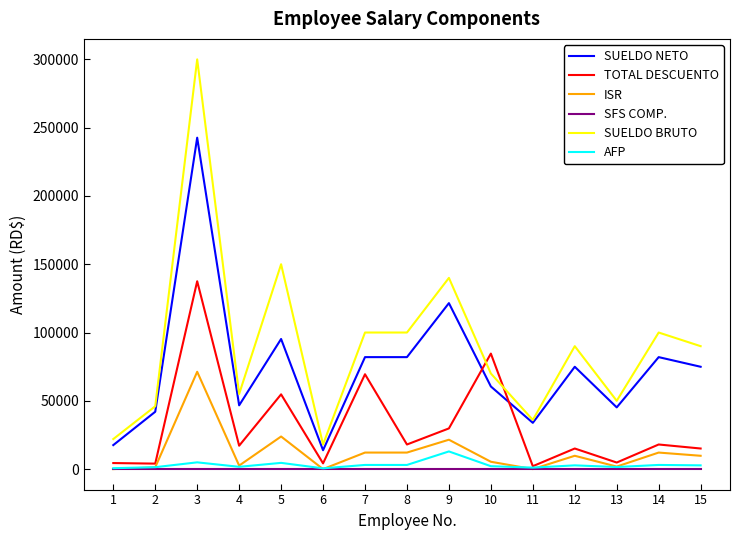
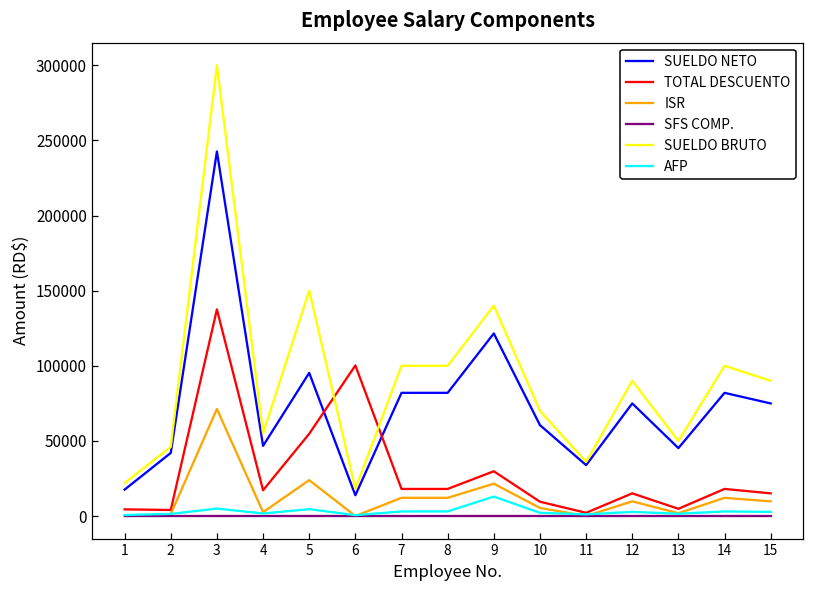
  {
    "SUELDO NETO": {
      "1": 18000,
      "2": 42000,
      "3": 243000,
      "4": 47000,
      "5": 95000,
      "6": 14000,
      "7": 82000,
      "8": 82000,
      "9": 122000,
      "10": 60000,
      "11": 34000,
      "12": 75000,
      "13": 45000,
      "14": 82000,
      "15": 75000
    },
    "TOTAL DESCUENTO": {
      "1": 4000,
      "2": 4000,
      "3": 138000,
      "4": 17000,
      "5": 55000,
-     "6": 4000,
-     "7": 69000,
+     "6": 100000,
+     "7": 18000,
      "8": 18000,
      "9": 30000,
-     "10": 85000,
+     "10": 10000,
      "12": 15000,
      "13": 5000,
      "14": 18000,
      "15": 15000
    },
    "ISR": {
      "3": 71000,
      "5": 24000,
      "7": 12000,
      "8": 12000,
      "9": 22000,
      "10": 5000,
      "12": 10000,
      "14": 12000,
      "15": 10000
    },
    "SFS COMP.": {
      "3": 0,
      "5": 0,
      "7": 0,
      "8": 0,
      "9": 0,
      "10": 0,
      "12": 0,
      "14": 0,
      "15": 0
    },
    "SUELDO BRUTO": {
      "1": 22000,
      "2": 46000,
      "3": 300000,
      "4": 55000,
      "5": 150000,
      "6": 18000,
      "7": 100000,
      "8": 100000,
      "9": 140000,
      "10": 70000,
      "11": 36000,
      "12": 90000,
      "13": 50000,
      "14": 100000,
      "15": 90000
    },
    "AFP": {
      "3": 5000,
      "5": 5000,
      "7": 3000,
      "8": 3000,
      "9": 13000,
      "10": 2000,
      "12": 3000,
      "14": 3000,
      "15": 3000
    }
  }
